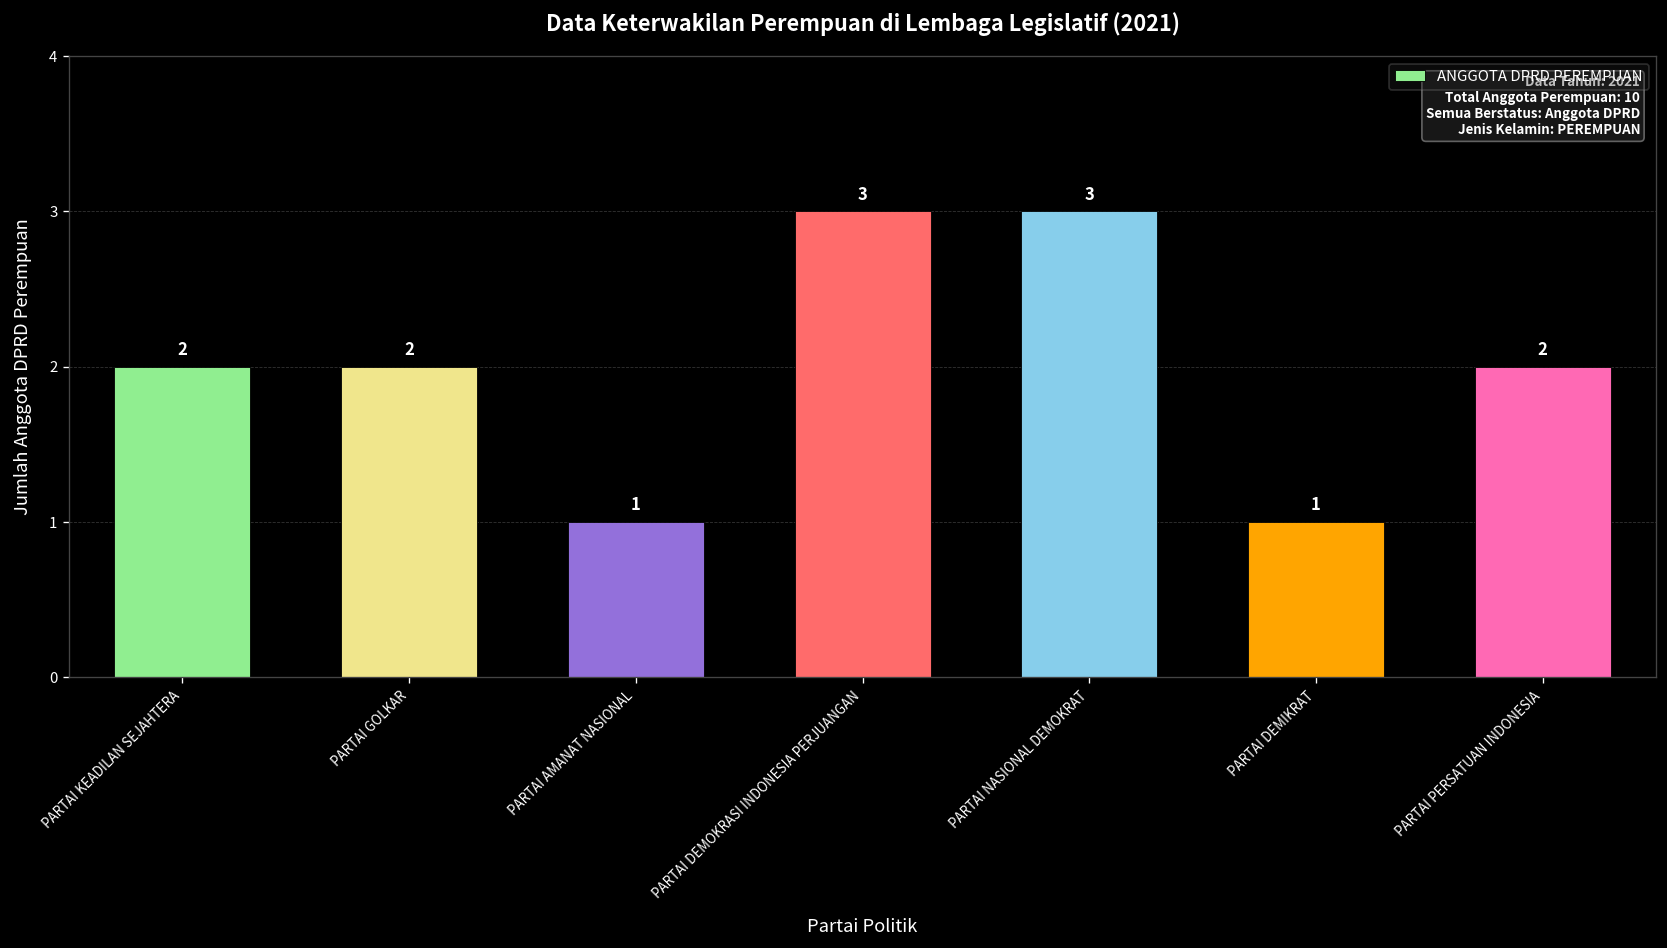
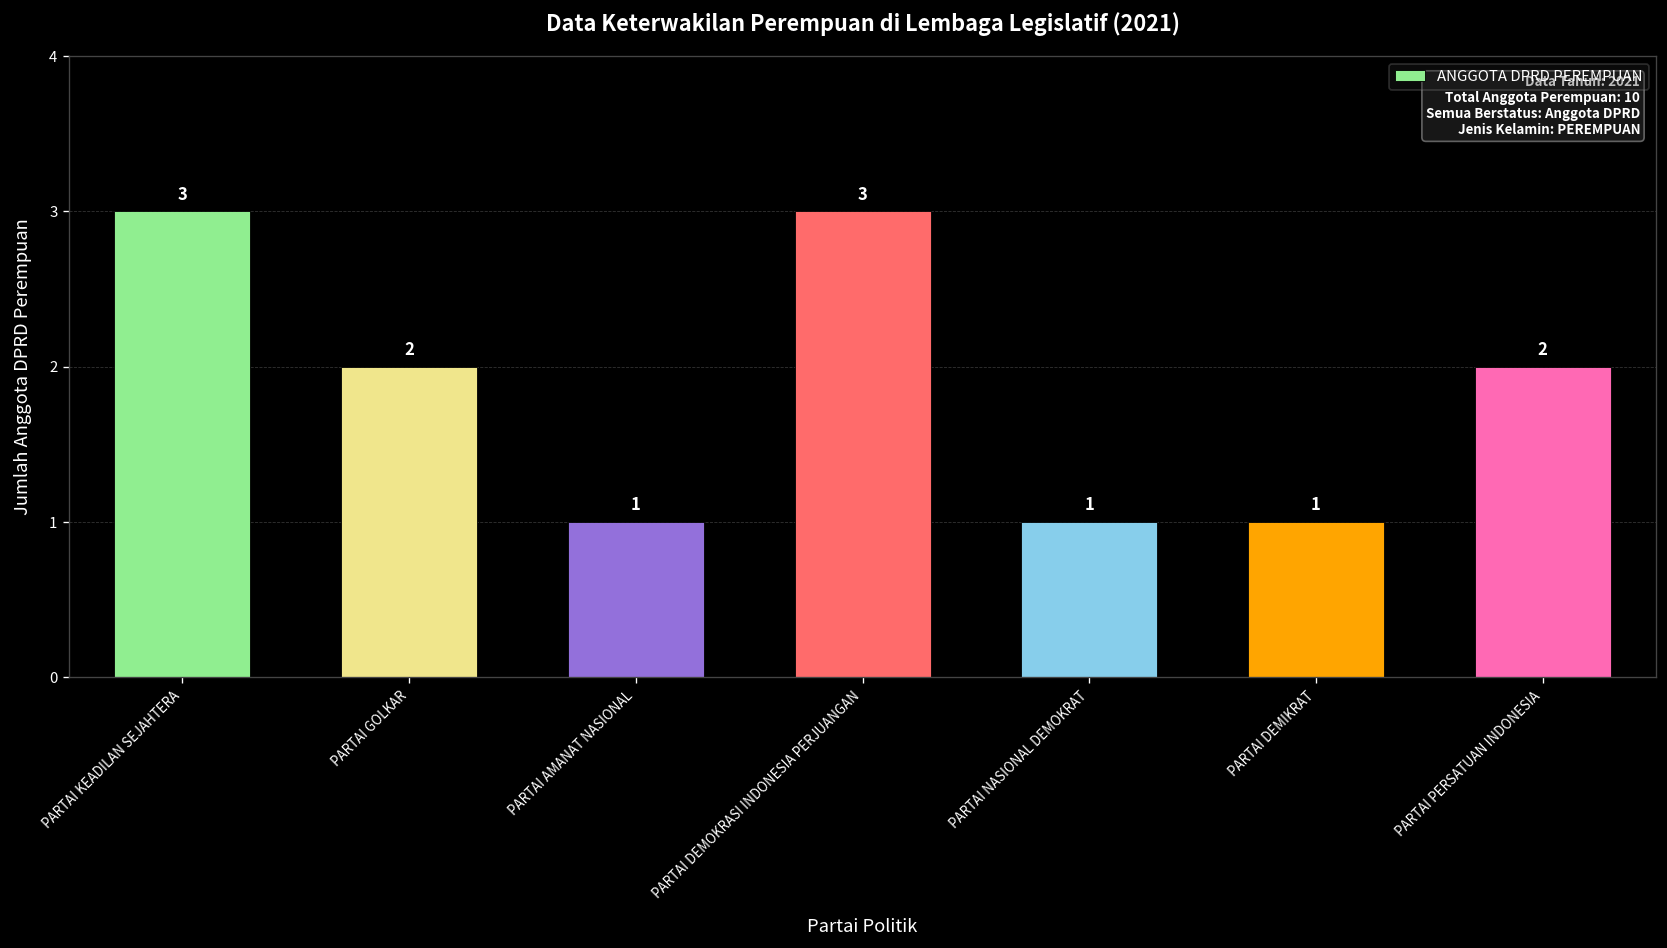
  {
-   "PARTAI KEADILAN SEJAHTERA": 2,
+   "PARTAI KEADILAN SEJAHTERA": 3,
    "PARTAI GOLKAR": 2,
    "PARTAI AMANAT NASIONAL": 1,
    "PARTAI DEMOKRASI INDONESIA PERJUANGAN": 3,
-   "PARTAI NASIONAL DEMOKRAT": 3,
+   "PARTAI NASIONAL DEMOKRAT": 1,
    "PARTAI DEMIKRAT": 1,
    "PARTAI PERSATUAN INDONESIA": 2
  }
